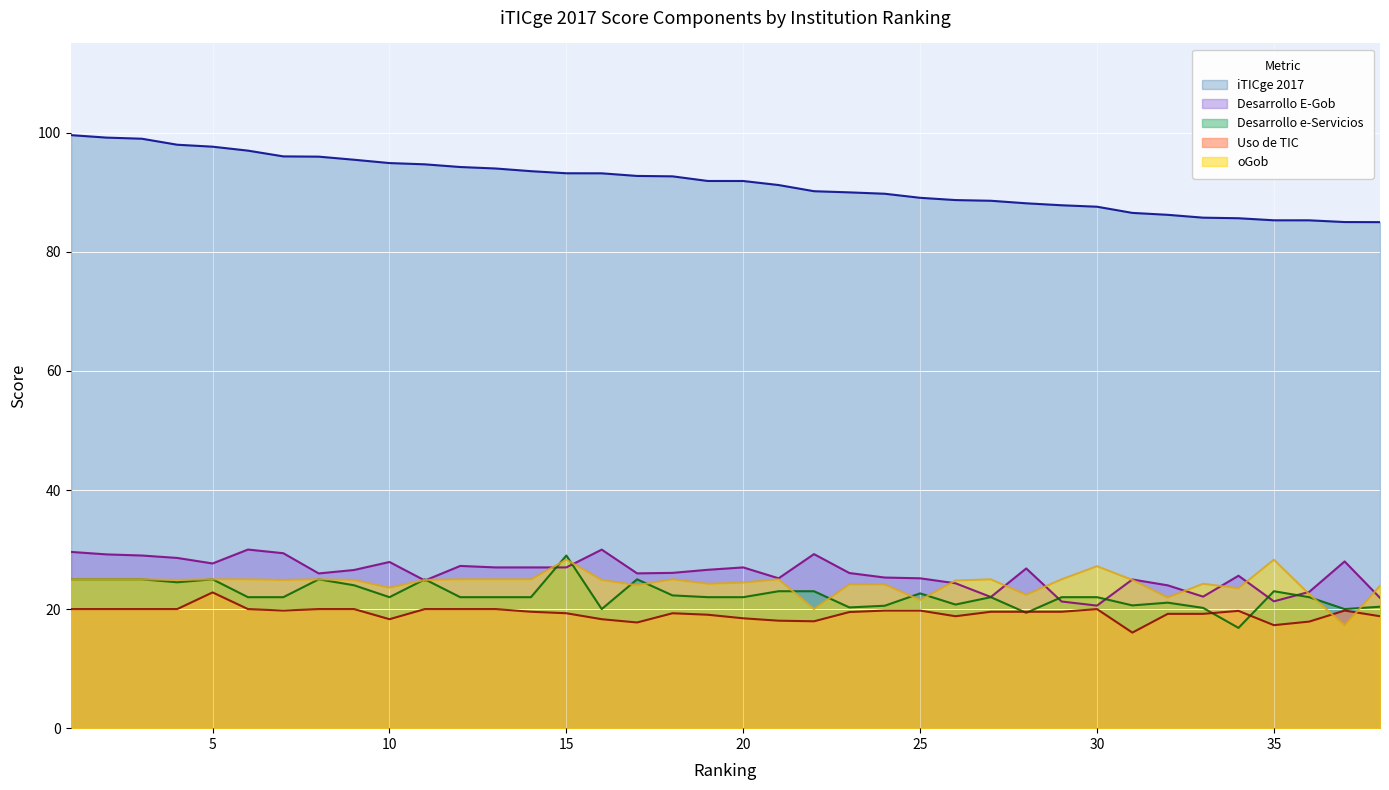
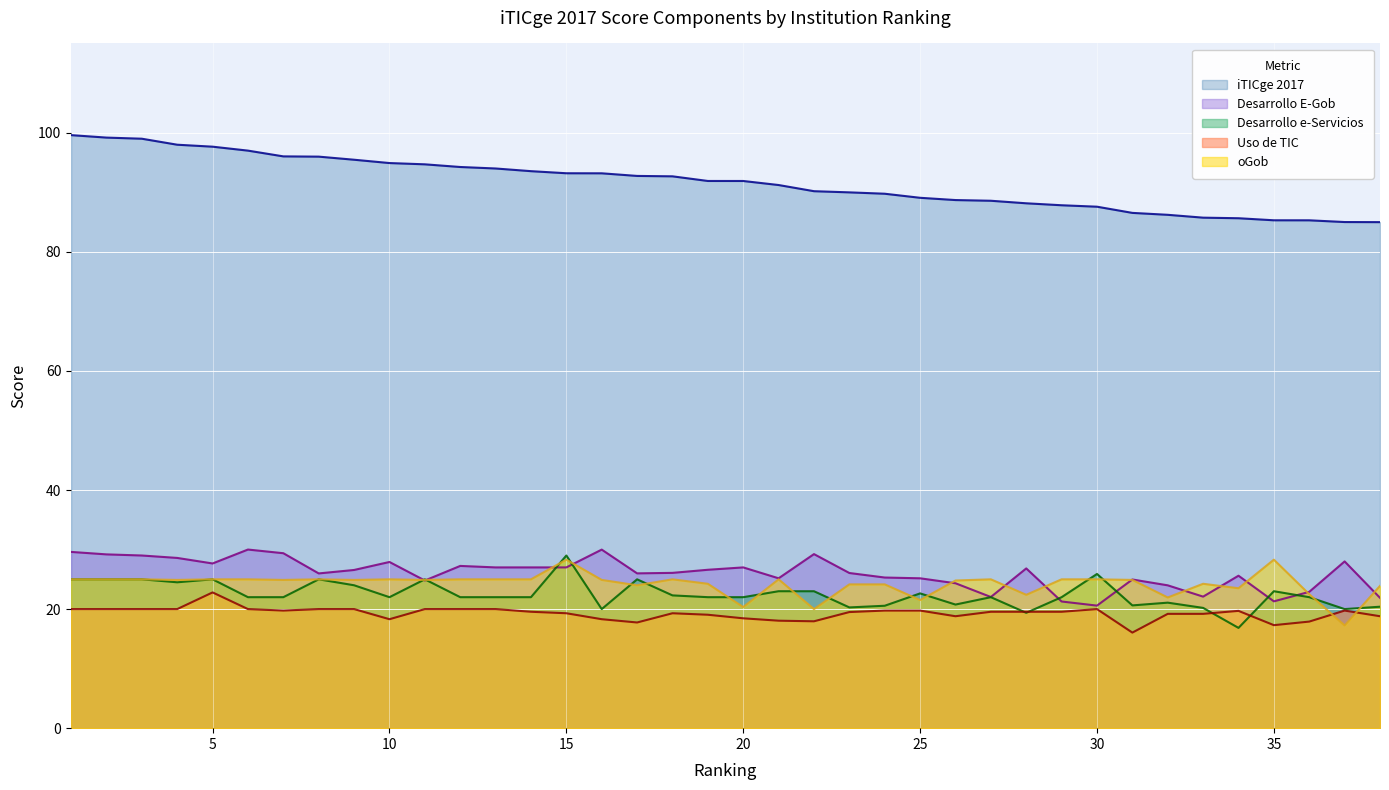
  {
    "Desarrollo e-Servicios": {
      "10": 22,
      "15": 29,
      "20": 22,
      "25": 23,
-     "30": 22,
+     "30": 26,
      "35": 23
    },
    "Uso de TIC": {
      "5": 23,
      "10": 18,
      "15": 19,
      "20": 18,
      "25": 20,
      "30": 20,
      "35": 17
    },
    "oGob": {
-     "10": 24,
+     "10": 25,
      "15": 28,
-     "20": 24,
+     "20": 20,
      "25": 22,
-     "30": 27,
+     "30": 25,
      "35": 28
    }
  }
